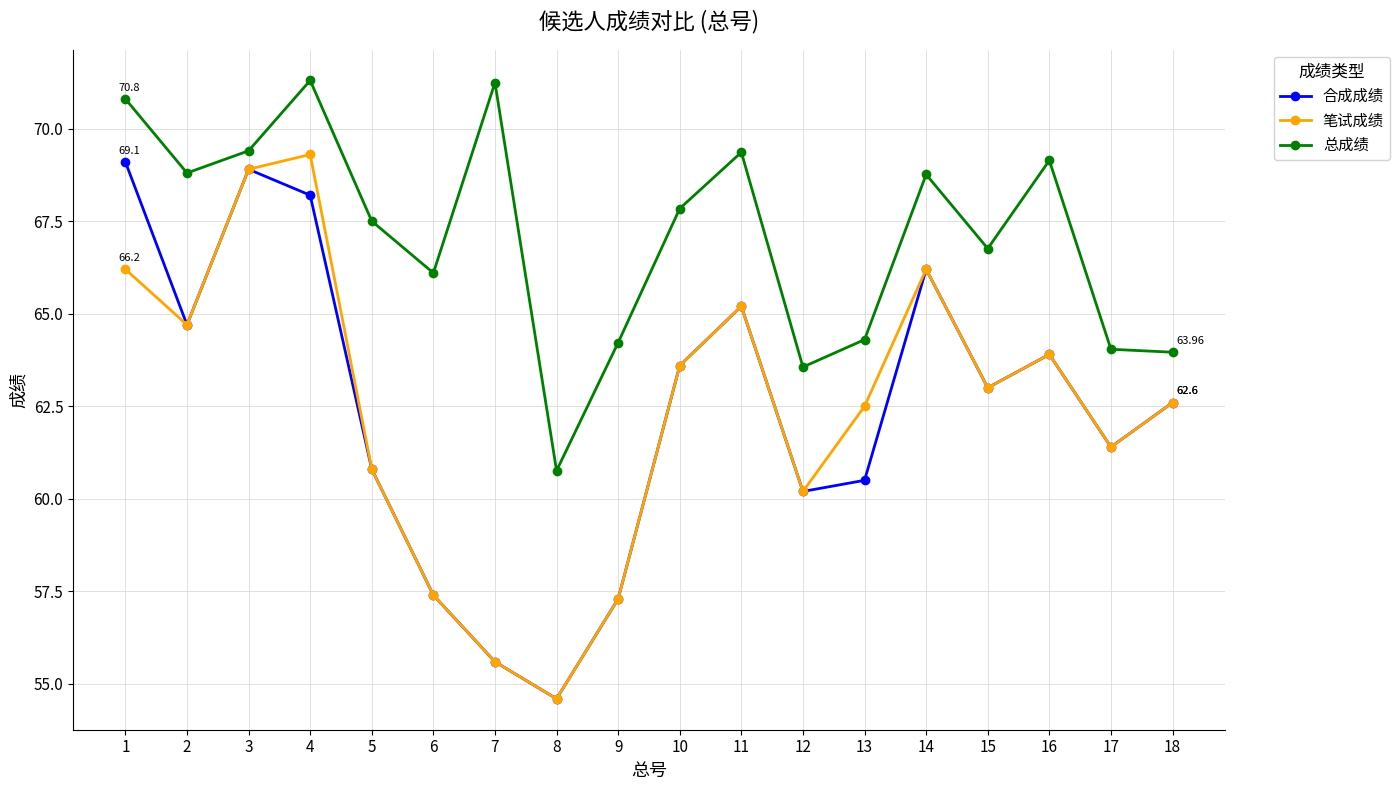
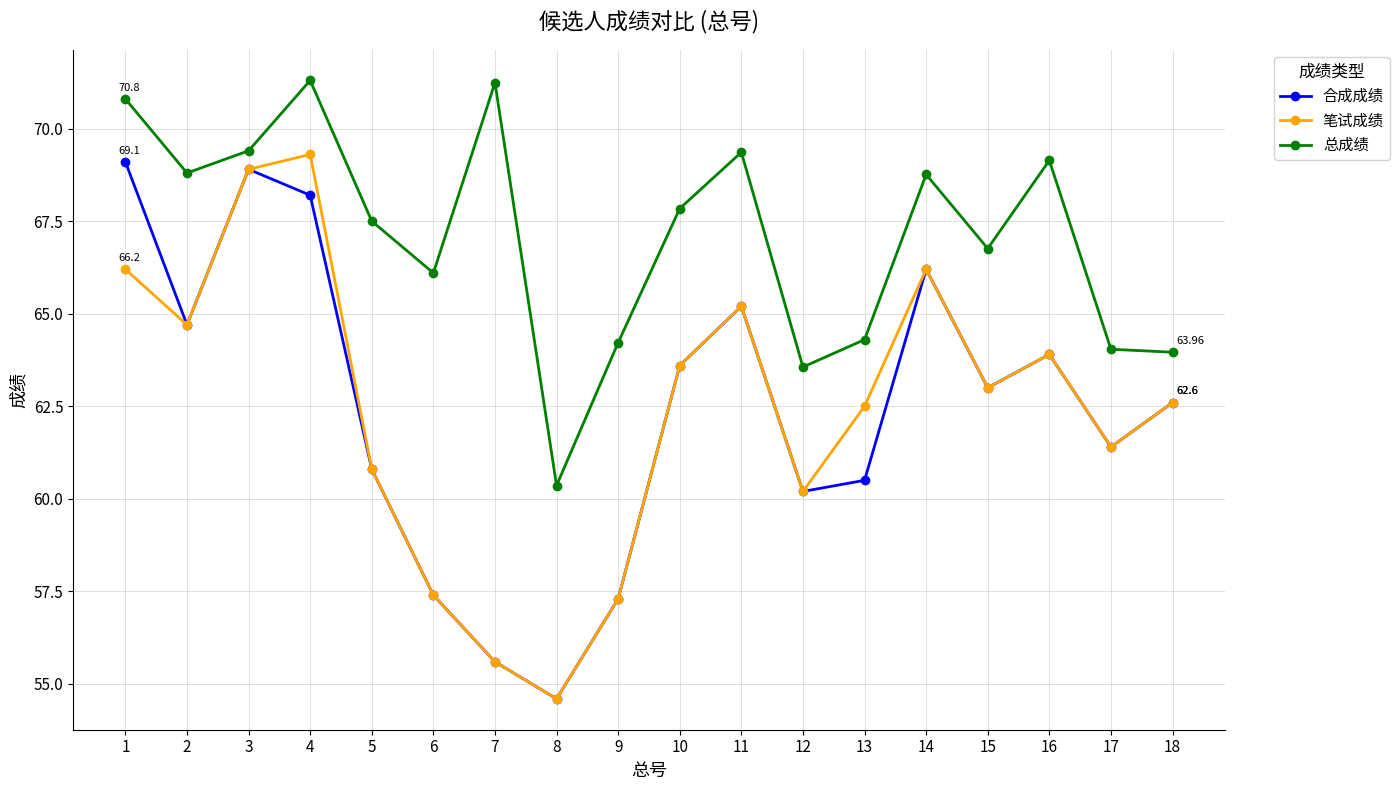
  {
    "合成成绩": {
      "1": 69.1
    },
    "笔试成绩": {
      "1": 66.2
    },
    "总成绩": {
      "2": 68.8,
      "3": 69.4,
      "4": 71.3,
      "5": 67.5,
      "6": 66.1,
      "7": 71.2,
-     "8": 60.8,
+     "8": 60.4,
      "9": 64.2,
      "10": 67.8,
      "11": 69.4,
      "12": 63.6,
      "13": 64.3,
      "14": 68.8,
      "15": 66.8,
      "16": 69.1,
      "17": 64.0
    }
  }
